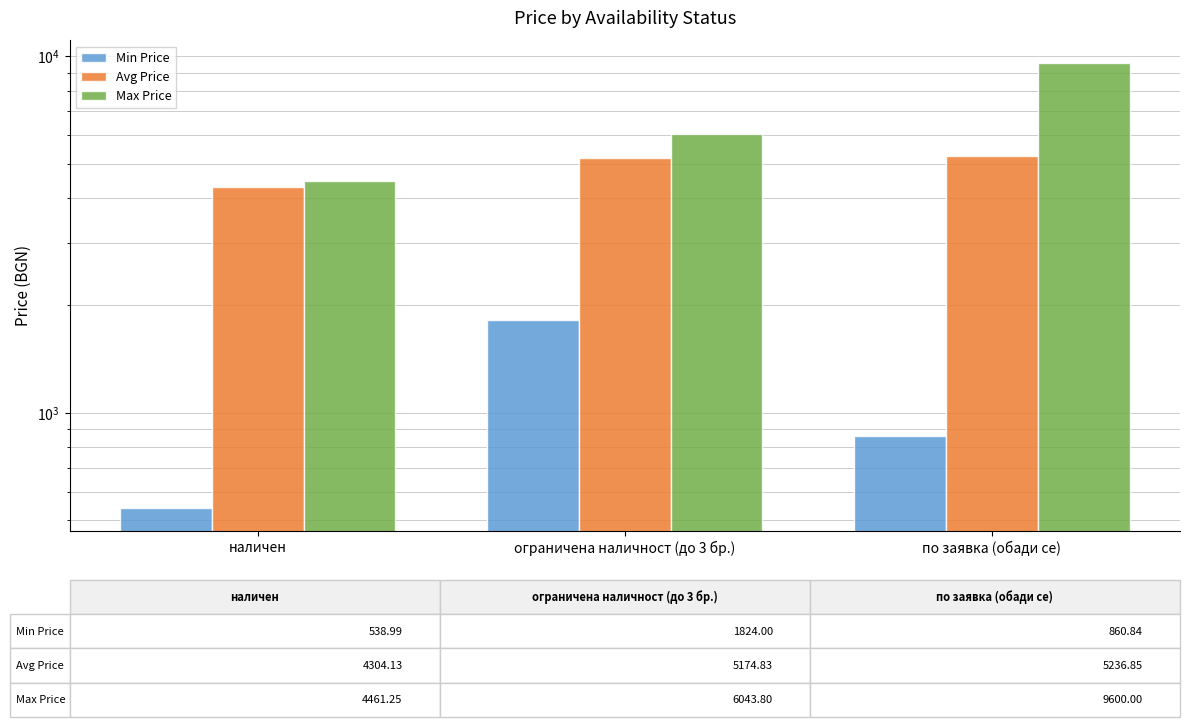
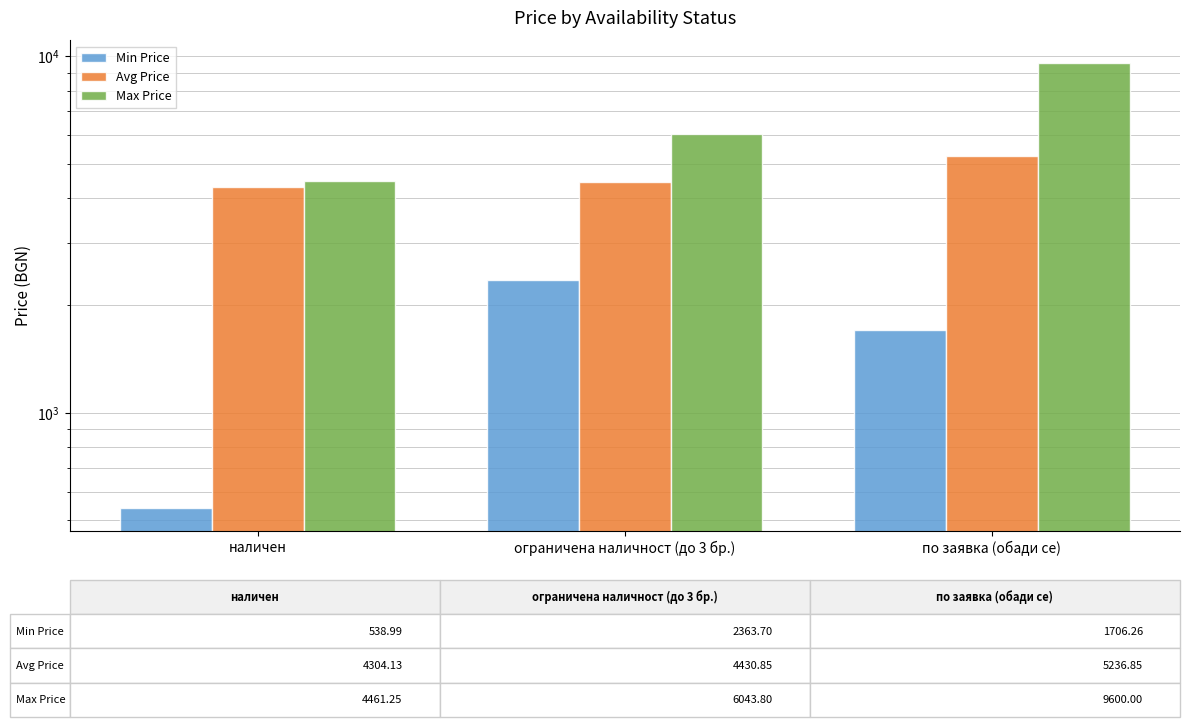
  {
    "Min Price": {
-     "ограничена наличност (до 3 бр.)": 1824.00,
-     "по заявка (обади се)": 860.84
+     "ограничена наличност (до 3 бр.)": 2363.70,
+     "по заявка (обади се)": 1706.26
    },
    "Avg Price": {
-     "ограничена наличност (до 3 бр.)": 5174.83
+     "ограничена наличност (до 3 бр.)": 4430.85
    },
    "Max Price": {
      "наличен": 4461.25,
      "ограничена наличност (до 3 бр.)": 6043.80,
      "по заявка (обади се)": 9600.00
    }
  }
